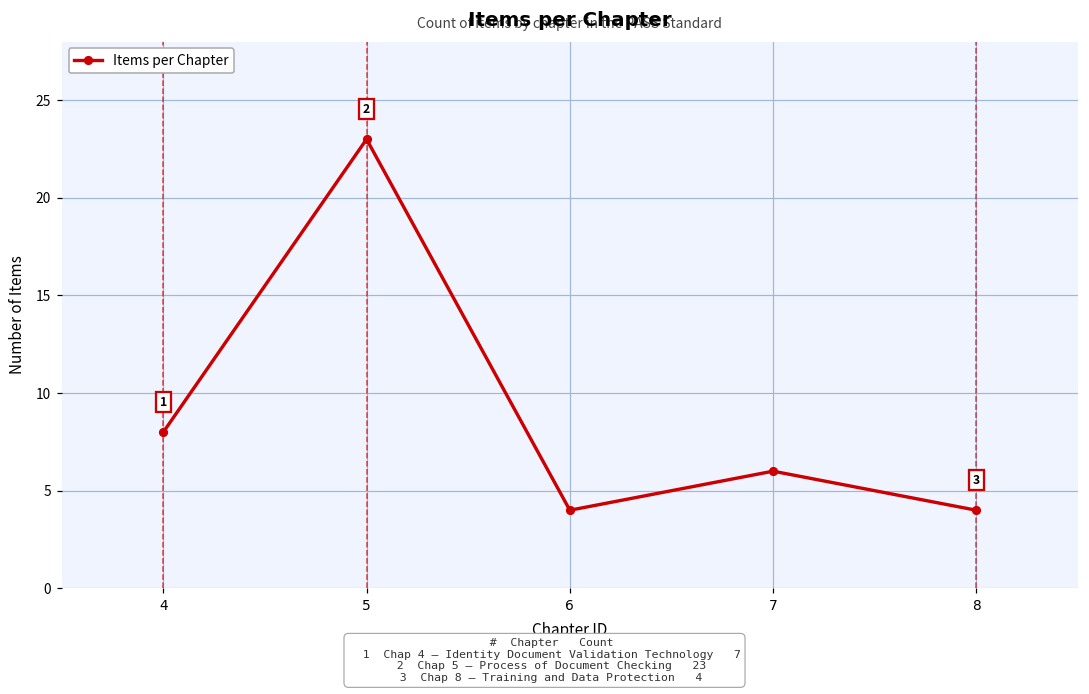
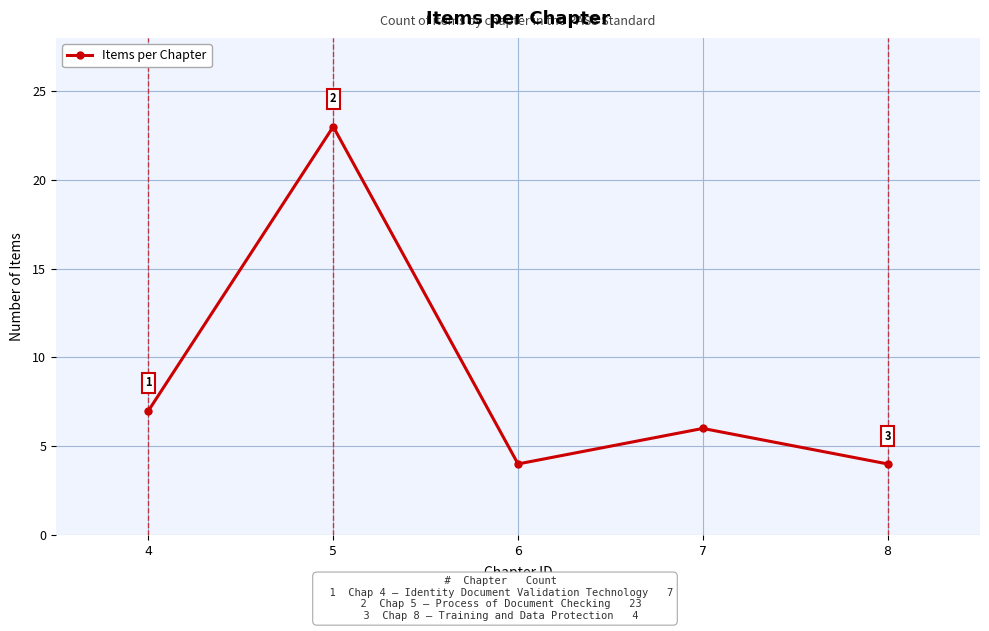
  {
-   "4": 8,
+   "4": 7,
    "6": 4,
    "7": 6
  }
